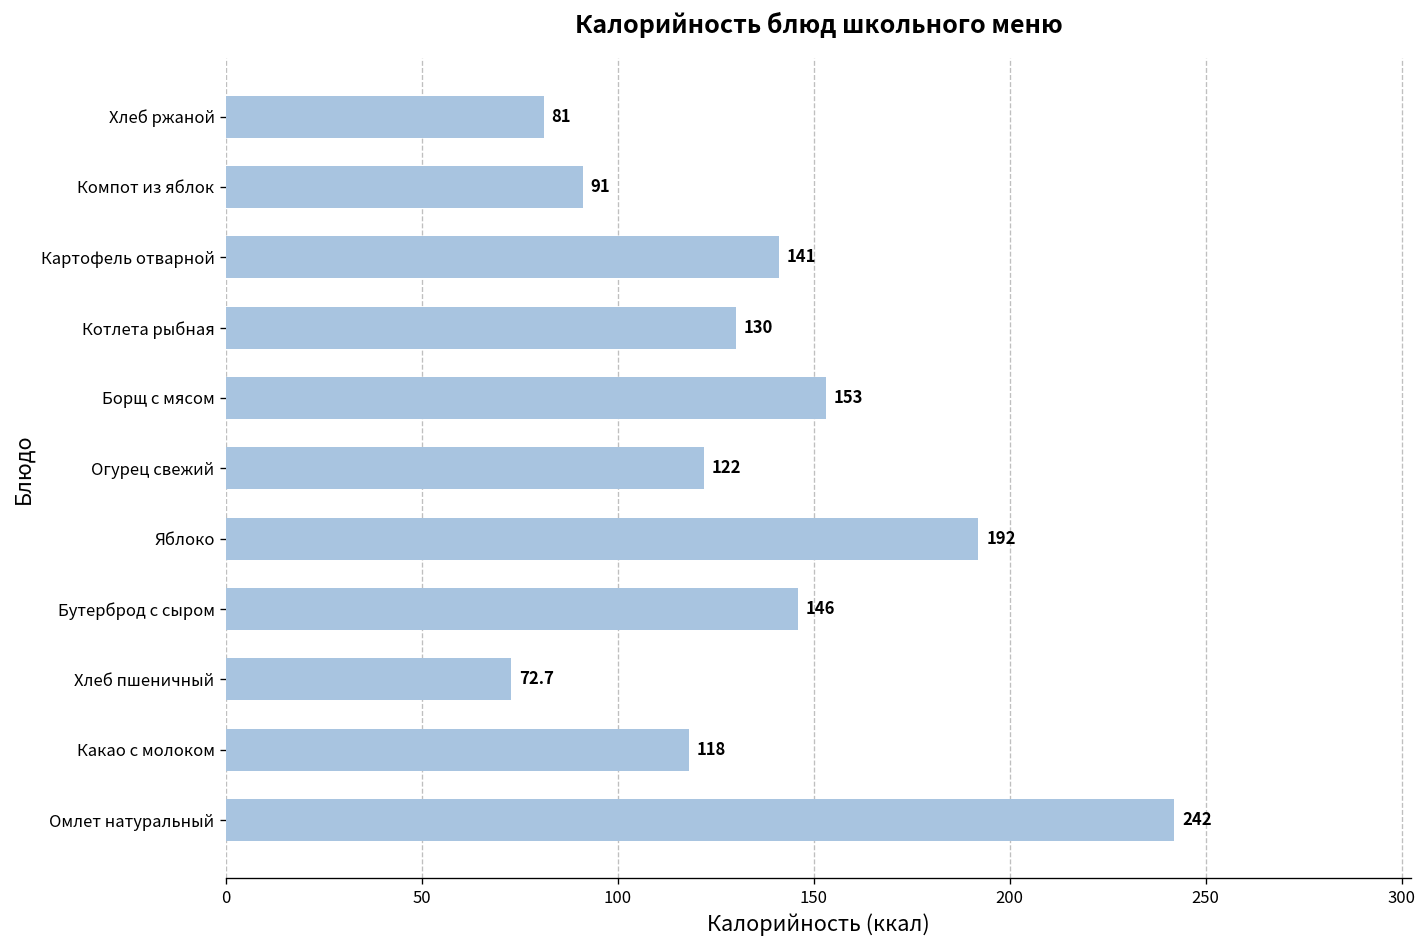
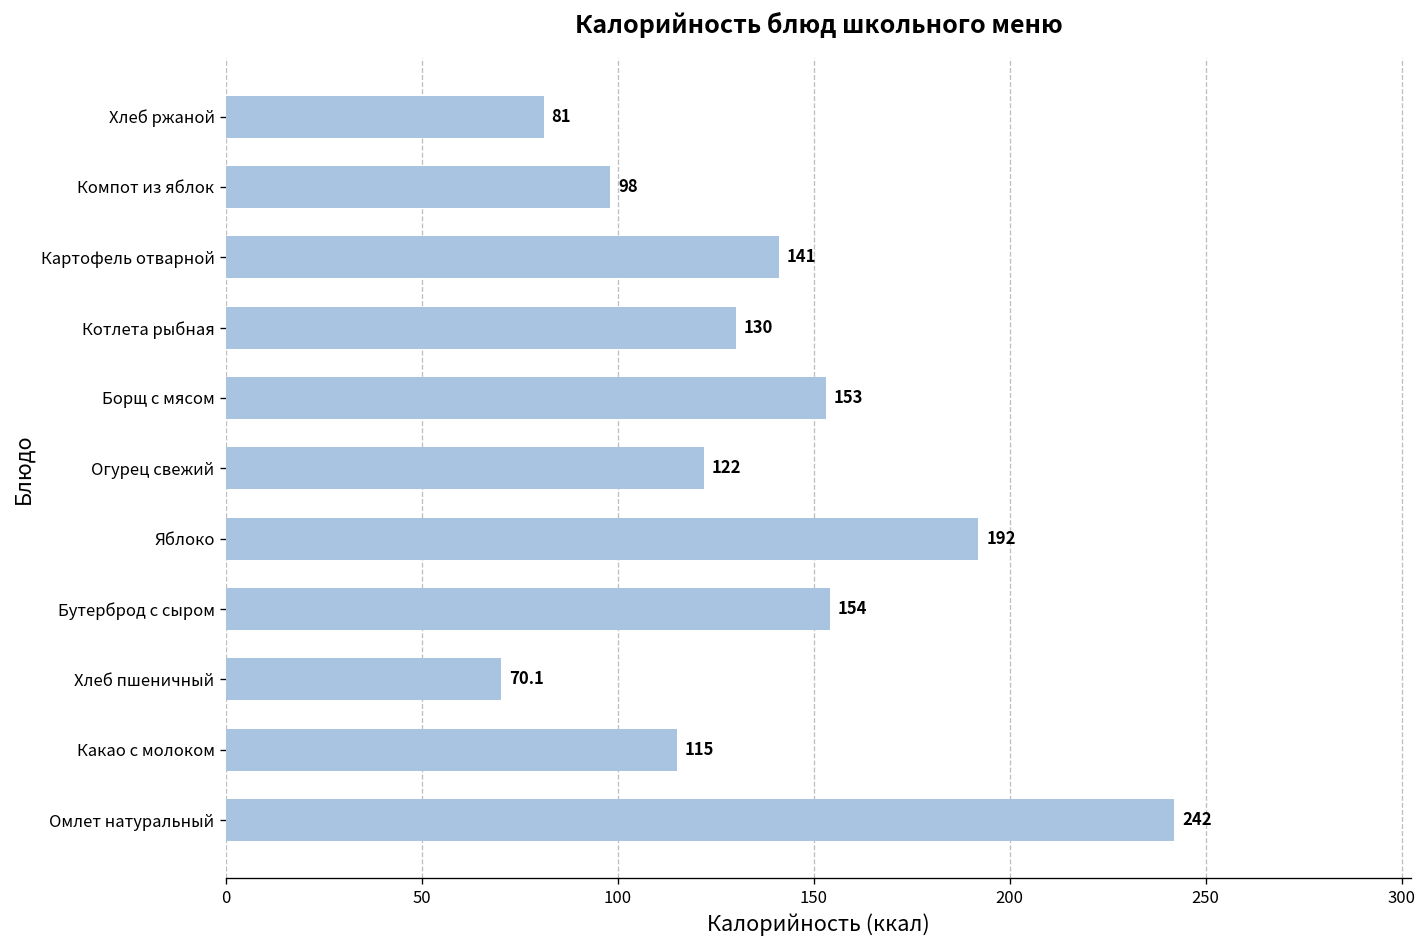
  {
    "Хлеб ржаной": 81,
-   "Компот из яблок": 91,
+   "Компот из яблок": 98,
    "Картофель отварной": 141,
    "Котлета рыбная": 130,
    "Борщ с мясом": 153,
    "Огурец свежий": 122,
    "Яблоко": 192,
-   "Бутерброд с сыром": 146,
-   "Хлеб пшеничный": 72.7,
-   "Какао с молоком": 118,
+   "Бутерброд с сыром": 154,
+   "Хлеб пшеничный": 70.1,
+   "Какао с молоком": 115,
    "Омлет натуральный": 242
  }
